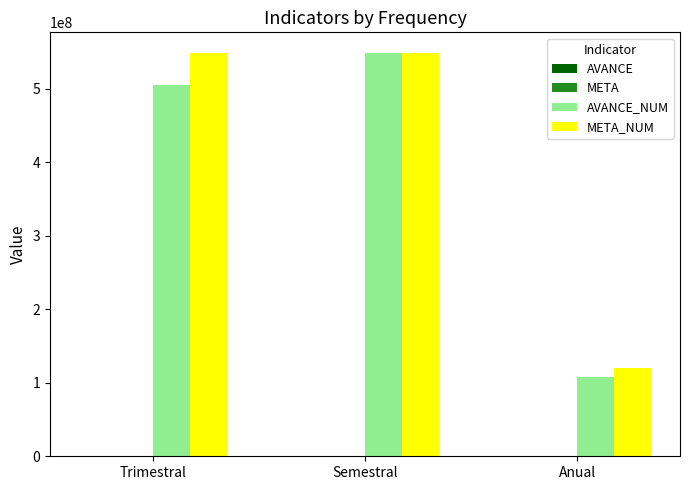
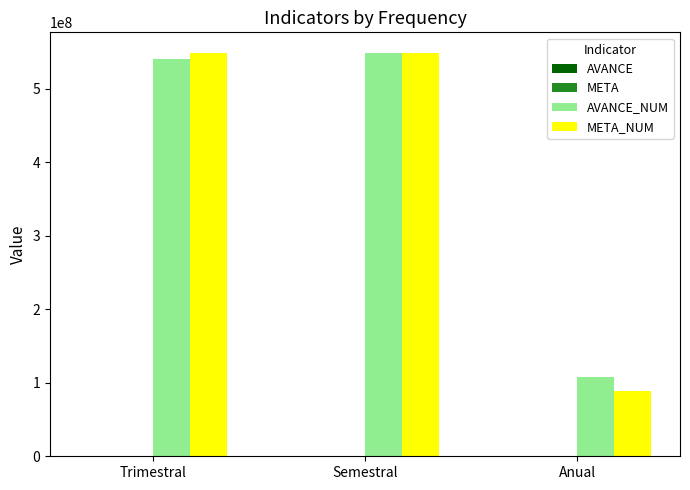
  {
    "AVANCE_NUM": {
-     "Trimestral": 500000000,
+     "Trimestral": 540000000,
      "Semestral": 550000000,
      "Anual": 110000000
    },
    "META_NUM": {
      "Trimestral": 550000000,
      "Semestral": 550000000,
-     "Anual": 120000000
+     "Anual": 90000000
    }
  }
